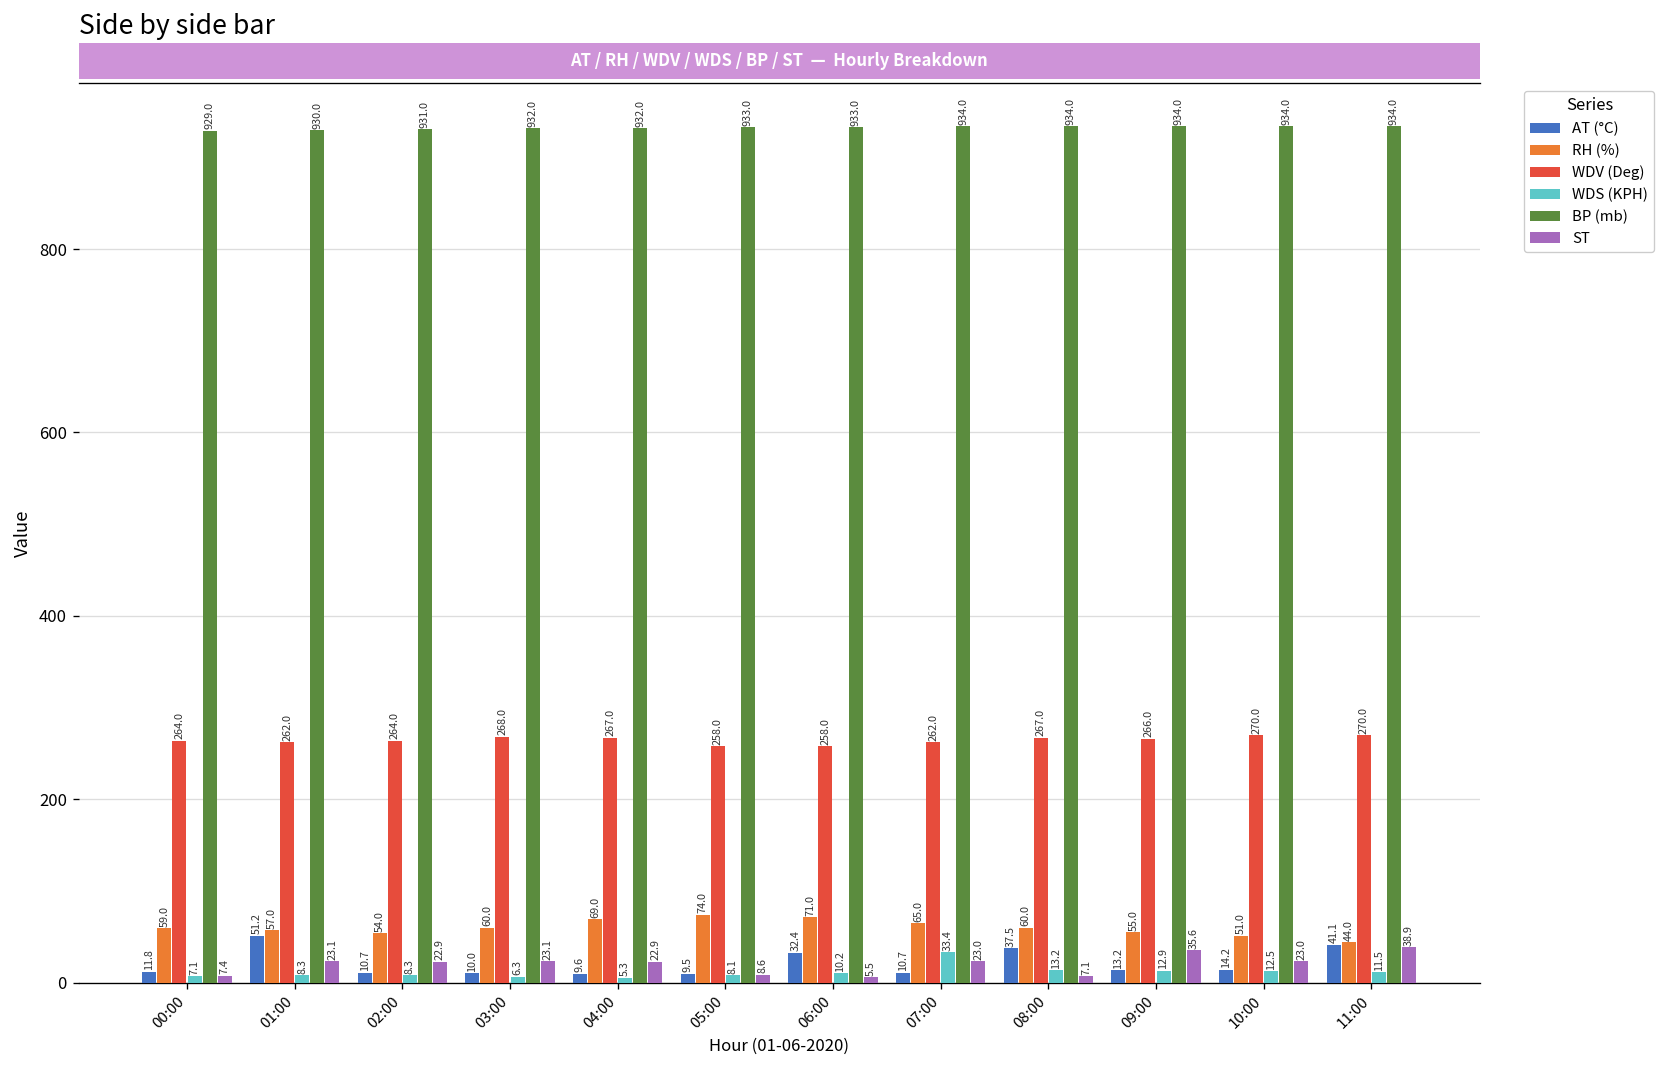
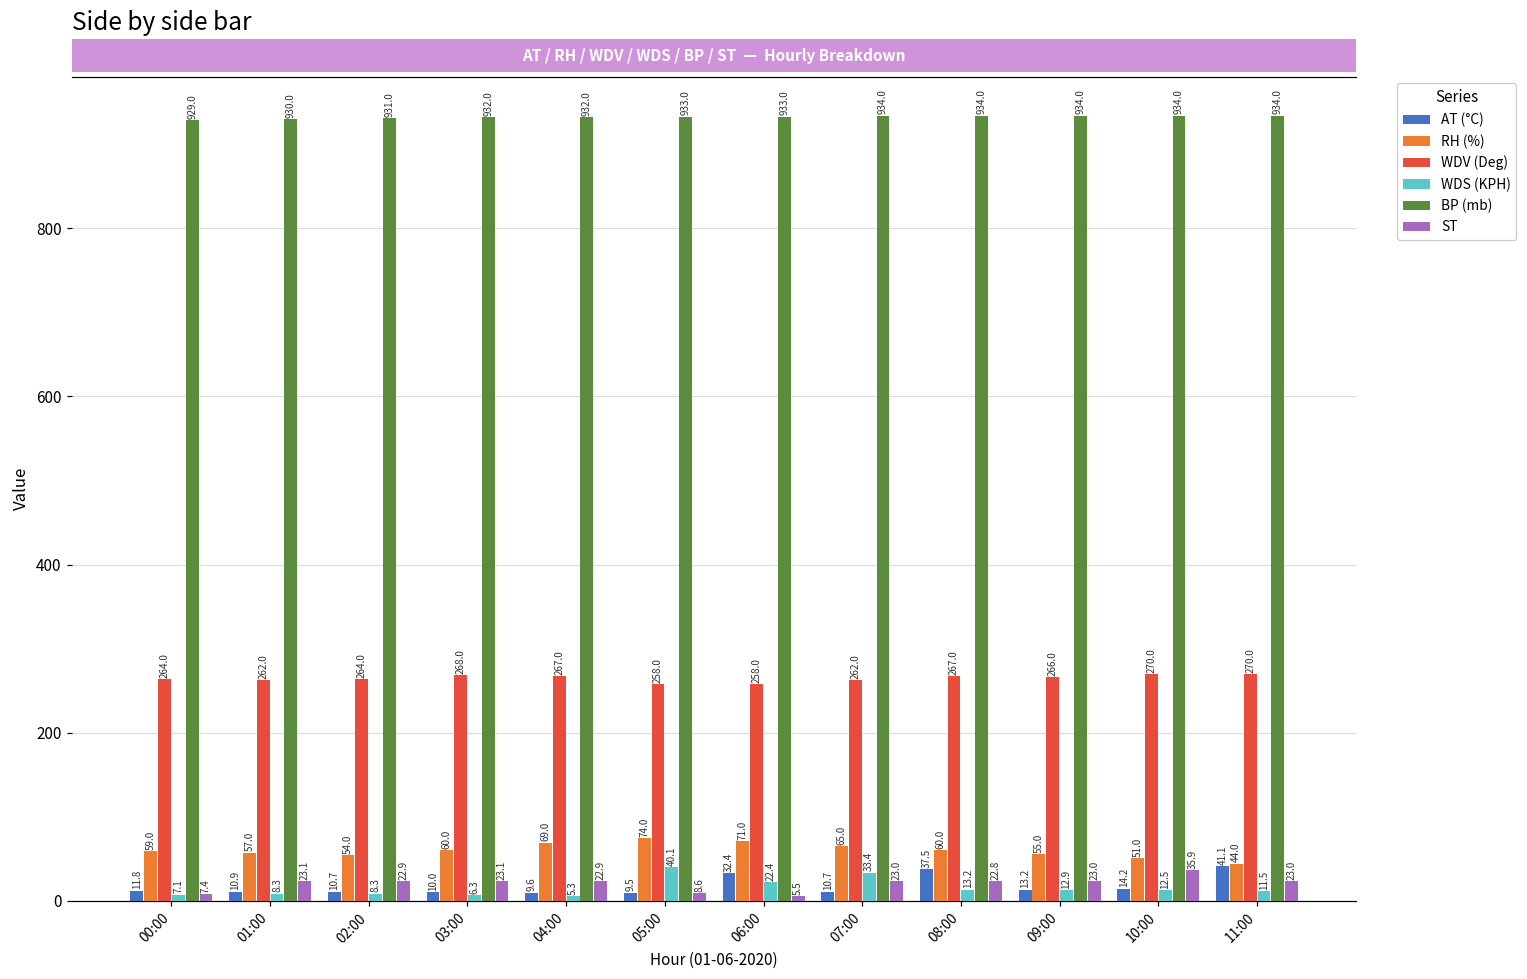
  {
    "AT (°C)": {
      "00:00": 11.8,
-     "01:00": 51.2,
+     "01:00": 10.9,
      "02:00": 10.7,
      "03:00": 10.0,
      "04:00": 9.6,
      "05:00": 9.5,
      "06:00": 32.4,
      "07:00": 10.7,
      "08:00": 37.5,
      "09:00": 13.2,
      "10:00": 14.2,
      "11:00": 41.1
    },
    "WDS (KPH)": {
      "00:00": 7.1,
      "01:00": 8.3,
      "02:00": 8.3,
      "03:00": 6.3,
      "04:00": 5.3,
-     "05:00": 8.1,
-     "06:00": 10.2,
+     "05:00": 40.1,
+     "06:00": 22.4,
      "07:00": 33.4,
      "08:00": 13.2,
      "09:00": 12.9,
      "10:00": 12.5,
      "11:00": 11.5
    },
    "BP (mb)": {
      "00:00": 929.0,
      "01:00": 930.0,
      "02:00": 931.0,
      "03:00": 932.0,
      "04:00": 932.0,
      "05:00": 933.0,
      "06:00": 933.0,
      "07:00": 934.0,
      "08:00": 934.0,
      "09:00": 934.0,
      "10:00": 934.0,
      "11:00": 934.0
    },
    "ST": {
      "00:00": 7.4,
      "01:00": 23.1,
      "02:00": 22.9,
      "03:00": 23.1,
      "04:00": 22.9,
      "05:00": 8.6,
      "06:00": 5.5,
      "07:00": 23.0,
-     "08:00": 7.1,
-     "09:00": 35.6,
-     "10:00": 23.0,
-     "11:00": 38.9
+     "08:00": 22.8,
+     "09:00": 23.0,
+     "10:00": 35.9,
+     "11:00": 23.0
    }
  }
